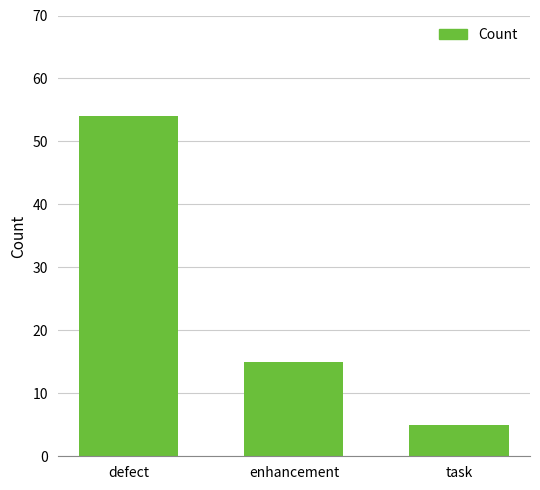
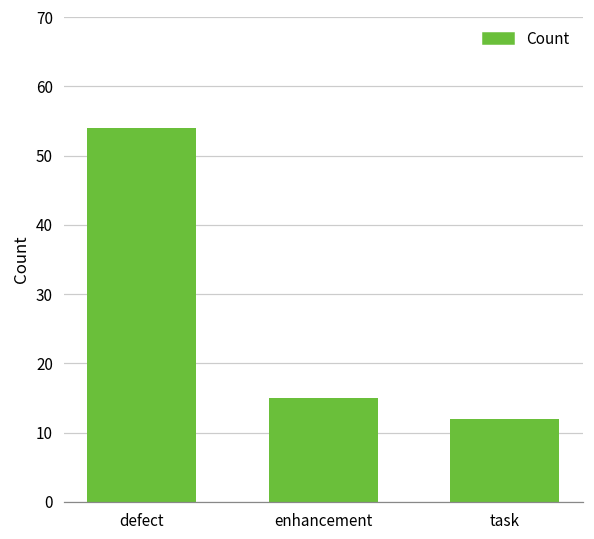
  {
    "defect": 54,
    "enhancement": 15,
-   "task": 5
+   "task": 12
  }
